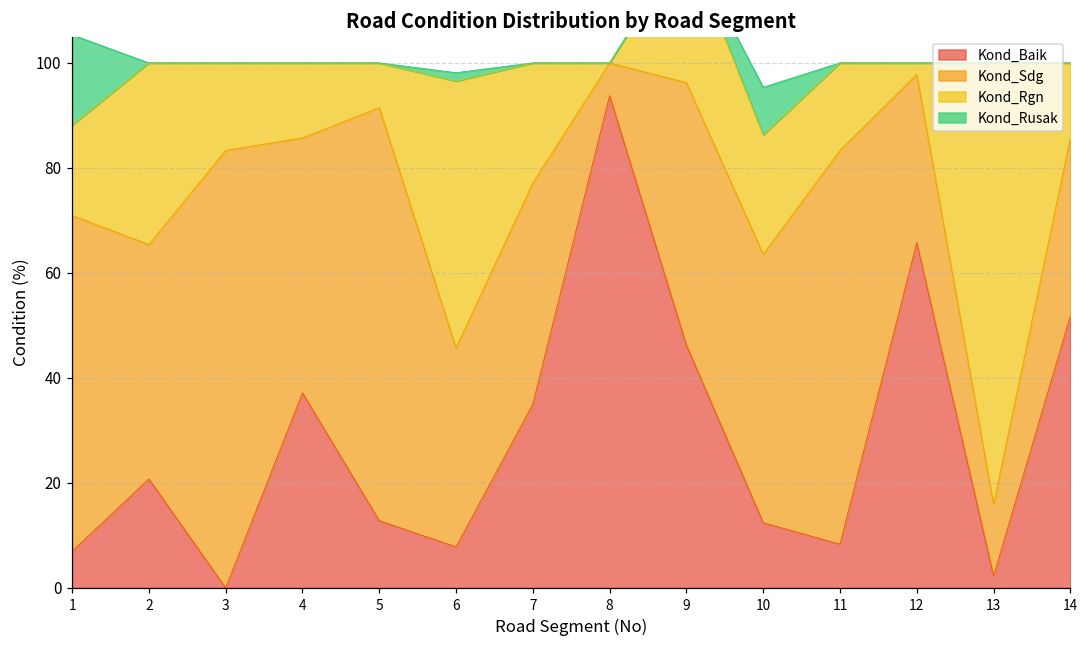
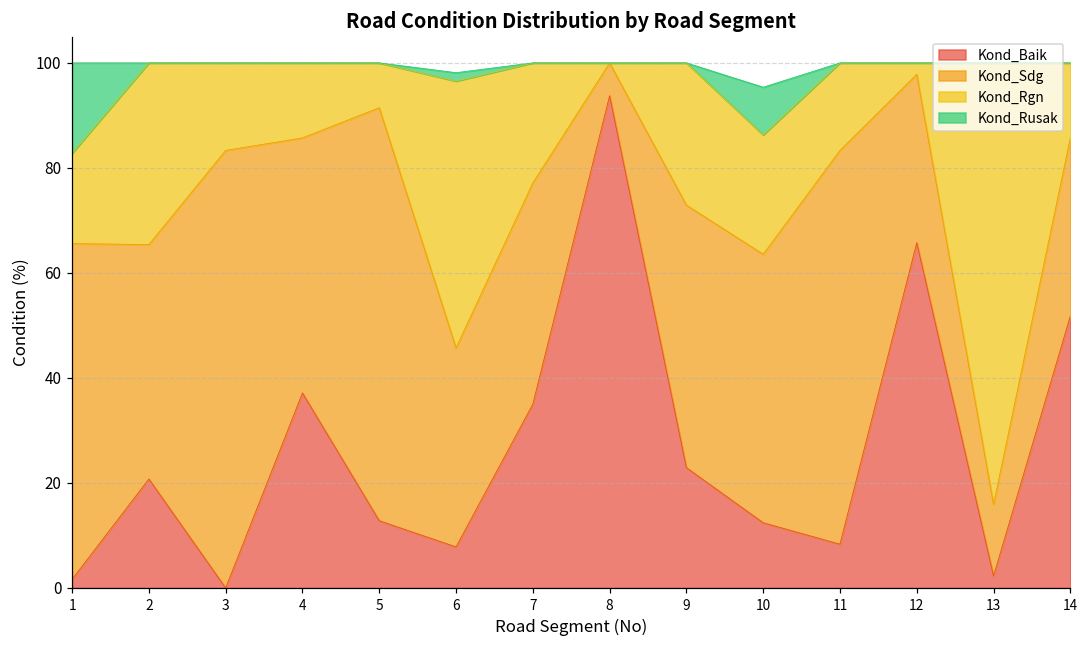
  {
    "Kond_Baik": {
-     "1": 7,
+     "1": 2,
      "2": 21,
      "3": 0,
      "4": 37,
      "5": 13,
      "6": 8,
      "7": 35,
      "8": 94,
-     "9": 46,
+     "9": 23,
      "10": 12,
      "11": 8,
      "12": 66,
      "13": 2,
      "14": 52
    },
    "Kond_Rusak": {
      "1": 17,
      "6": 2,
      "10": 9
    }
  }
